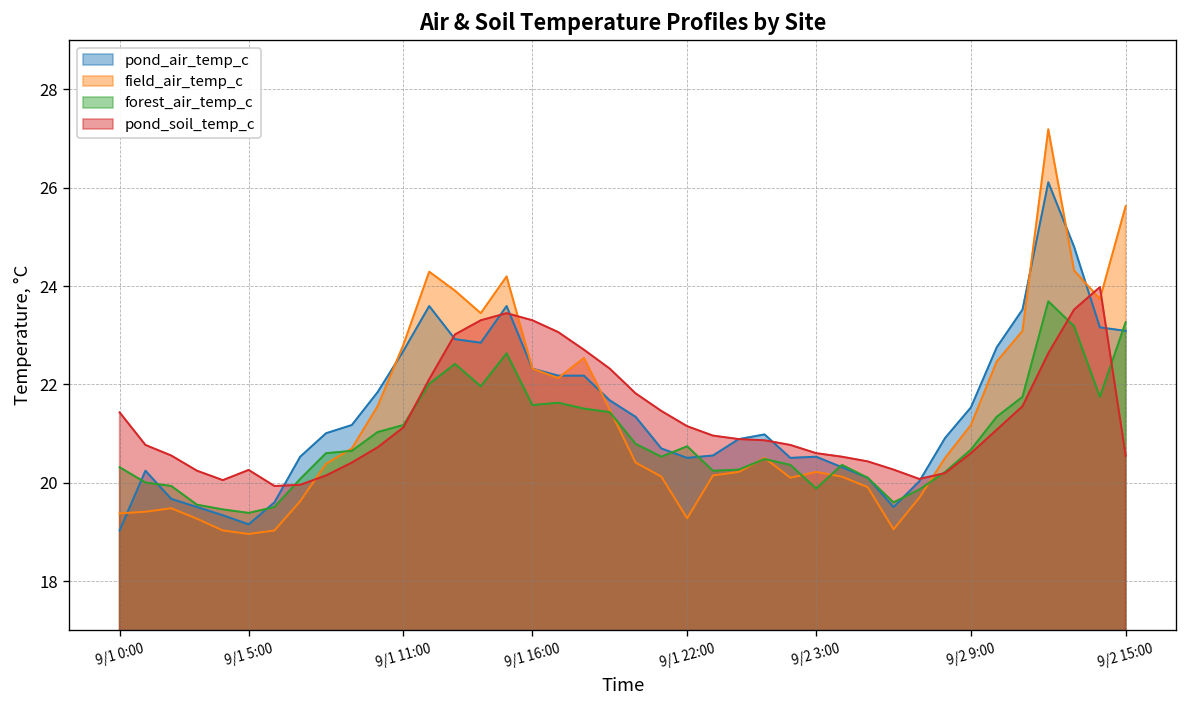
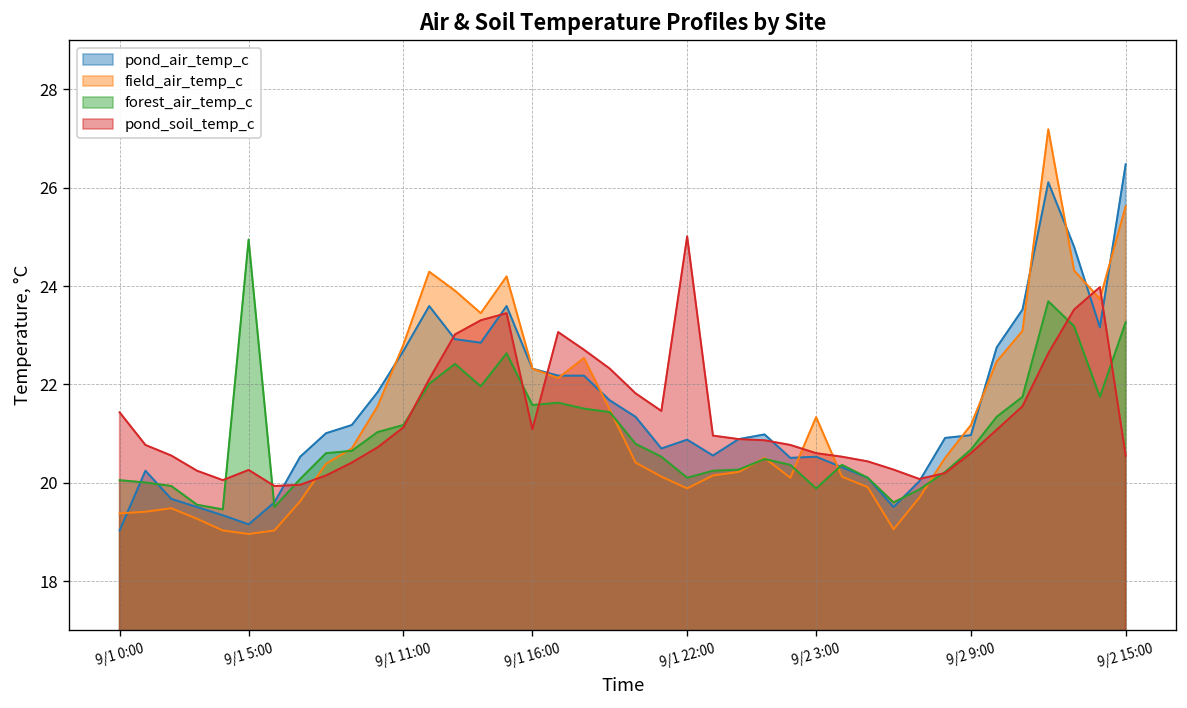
  {
    "pond_air_temp_c": {
      "9/1 0:00": 19.0,
      "9/1 5:00": 19.2,
      "9/1 11:00": 22.7,
-     "9/1 22:00": 20.5,
+     "9/1 22:00": 20.9,
      "9/2 3:00": 20.5,
-     "9/2 9:00": 21.5,
-     "9/2 15:00": 23.1
+     "9/2 9:00": 21.0,
+     "9/2 15:00": 26.5
    },
    "field_air_temp_c": {
      "9/1 0:00": 19.4,
      "9/1 5:00": 19.0,
      "9/1 11:00": 22.8,
-     "9/1 22:00": 19.3,
-     "9/2 3:00": 20.2,
+     "9/1 22:00": 19.9,
+     "9/2 3:00": 21.3,
      "9/2 9:00": 21.2,
      "9/2 15:00": 25.6
    },
    "forest_air_temp_c": {
-     "9/1 0:00": 20.3,
-     "9/1 5:00": 19.4,
+     "9/1 0:00": 20.1,
+     "9/1 5:00": 24.9,
      "9/1 16:00": 21.6,
-     "9/1 22:00": 20.7,
+     "9/1 22:00": 20.1,
      "9/2 3:00": 19.9,
      "9/2 9:00": 20.7,
      "9/2 15:00": 23.3
    },
    "pond_soil_temp_c": {
      "9/1 0:00": 21.4,
      "9/1 5:00": 20.3,
-     "9/1 16:00": 23.3,
-     "9/1 22:00": 21.2,
+     "9/1 16:00": 21.1,
+     "9/1 22:00": 25.0,
      "9/2 3:00": 20.6,
      "9/2 9:00": 20.6,
      "9/2 15:00": 20.6
    }
  }
